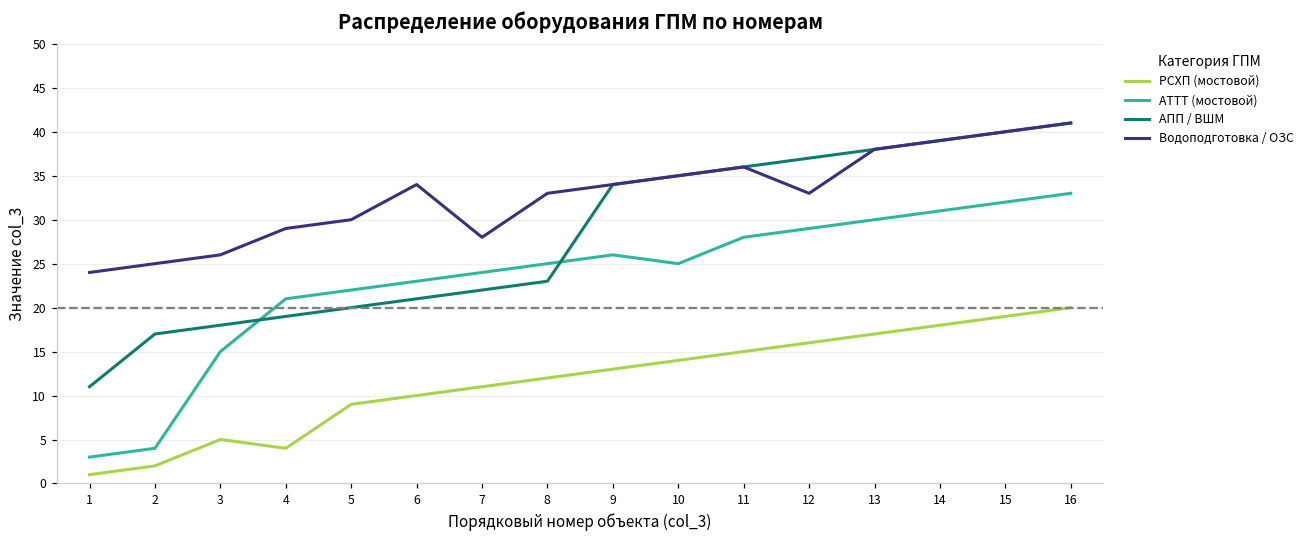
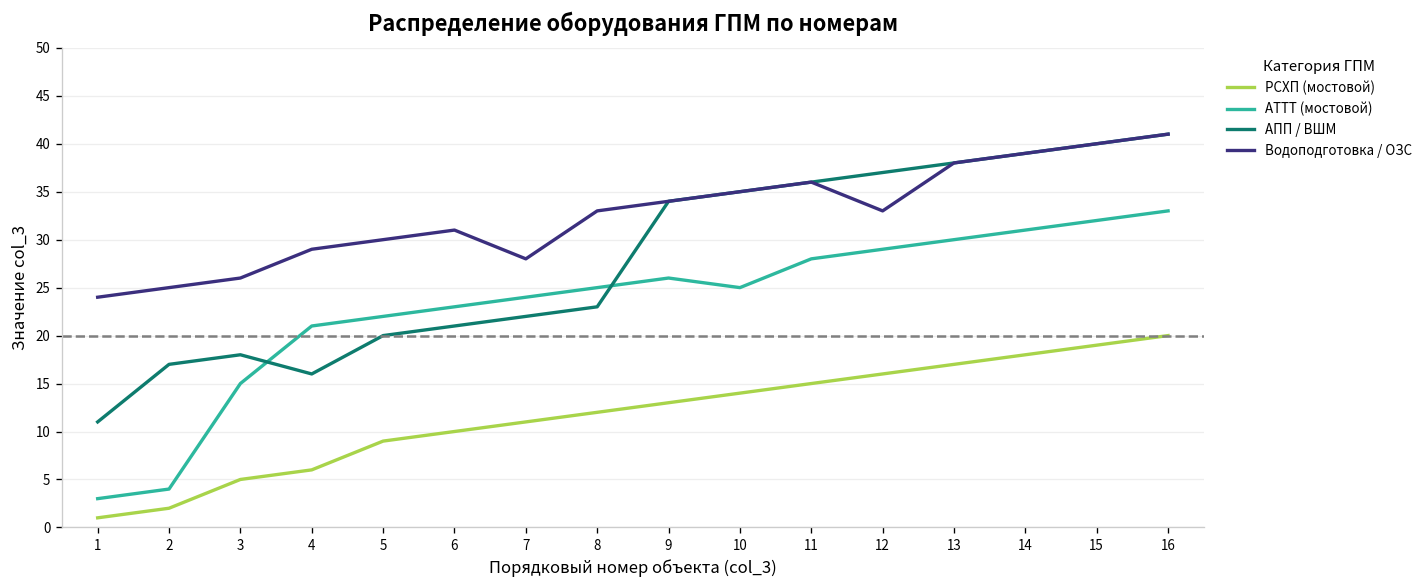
  {
    "РСХП (мостовой)": {
      "1": 1,
      "2": 2,
      "3": 5,
-     "4": 4,
+     "4": 6,
      "5": 9,
      "6": 10,
      "7": 11,
      "8": 12,
      "9": 13,
      "10": 14,
      "11": 15,
      "12": 16,
      "13": 17,
      "14": 18,
      "15": 19,
      "16": 20
    },
    "АТТТ (мостовой)": {
      "1": 3,
      "2": 4,
      "3": 15,
      "4": 21,
      "5": 22,
      "6": 23,
      "7": 24,
      "8": 25,
      "9": 26,
      "10": 25,
      "11": 28,
      "12": 29,
      "13": 30,
      "14": 31,
      "15": 32,
      "16": 33
    },
    "АПП / ВШМ": {
      "1": 11,
      "2": 17,
      "3": 18,
-     "4": 19,
+     "4": 16,
      "5": 20,
      "6": 21,
      "7": 22,
      "8": 23,
      "12": 37
    },
    "Водоподготовка / ОЗС": {
      "1": 24,
      "2": 25,
      "3": 26,
      "4": 29,
      "5": 30,
-     "6": 34,
+     "6": 31,
      "7": 28,
      "8": 33,
      "12": 33
    }
  }
